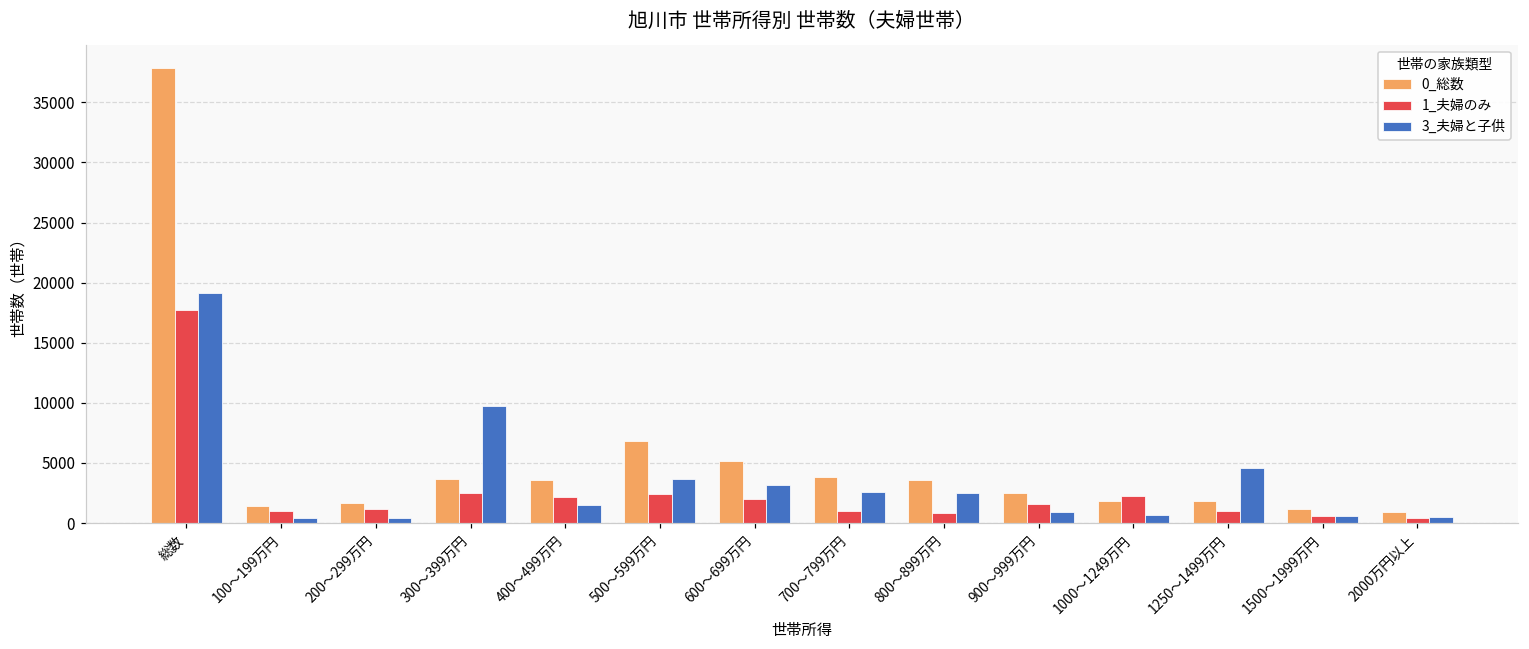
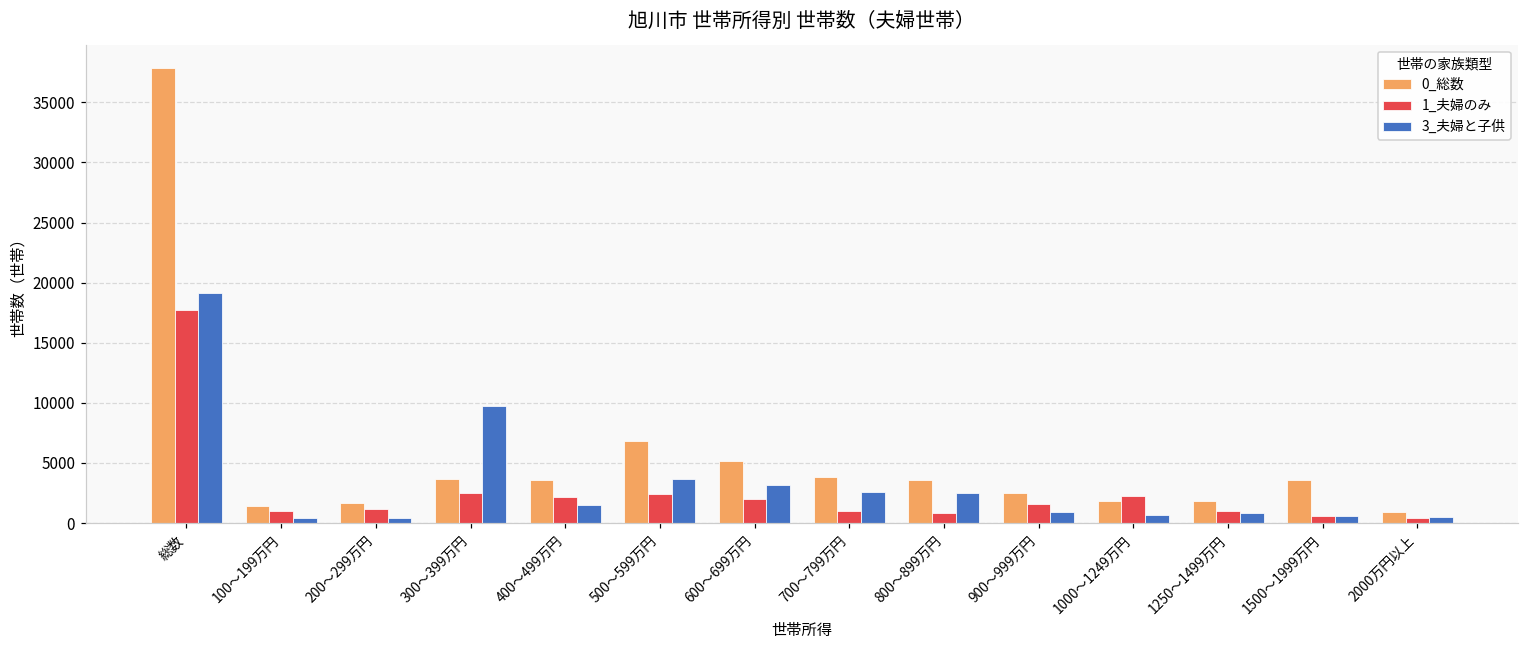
  {
    "0_総数": {
      "総数": 37900,
      "100～199万円": 1400,
      "200～299万円": 1700,
      "300～399万円": 3700,
      "400～499万円": 3600,
      "500～599万円": 6800,
      "600～699万円": 5200,
      "700～799万円": 3800,
      "800～899万円": 3600,
      "900～999万円": 2500,
      "1000～1249万円": 1800,
      "1250～1499万円": 1800,
-     "1500～1999万円": 1200,
+     "1500～1999万円": 3600,
      "2000万円以上": 900
    },
    "1_夫婦のみ": {
      "総数": 17700,
      "100～199万円": 1000,
      "200～299万円": 1200,
      "300～399万円": 2500,
      "400～499万円": 2200,
      "500～599万円": 2400,
      "600～699万円": 2000,
      "700～799万円": 1000,
      "800～899万円": 800,
      "900～999万円": 1600,
      "1000～1249万円": 2300,
      "1250～1499万円": 1000,
      "1500～1999万円": 600,
      "2000万円以上": 400
    },
    "3_夫婦と子供": {
      "総数": 19100,
      "100～199万円": 400,
      "200～299万円": 400,
      "300～399万円": 9700,
      "400～499万円": 1500,
      "500～599万円": 3700,
      "600～699万円": 3200,
      "700～799万円": 2600,
      "800～899万円": 2500,
      "900～999万円": 900,
      "1000～1249万円": 700,
-     "1250～1499万円": 4600,
+     "1250～1499万円": 800,
      "1500～1999万円": 600,
      "2000万円以上": 500
    }
  }
